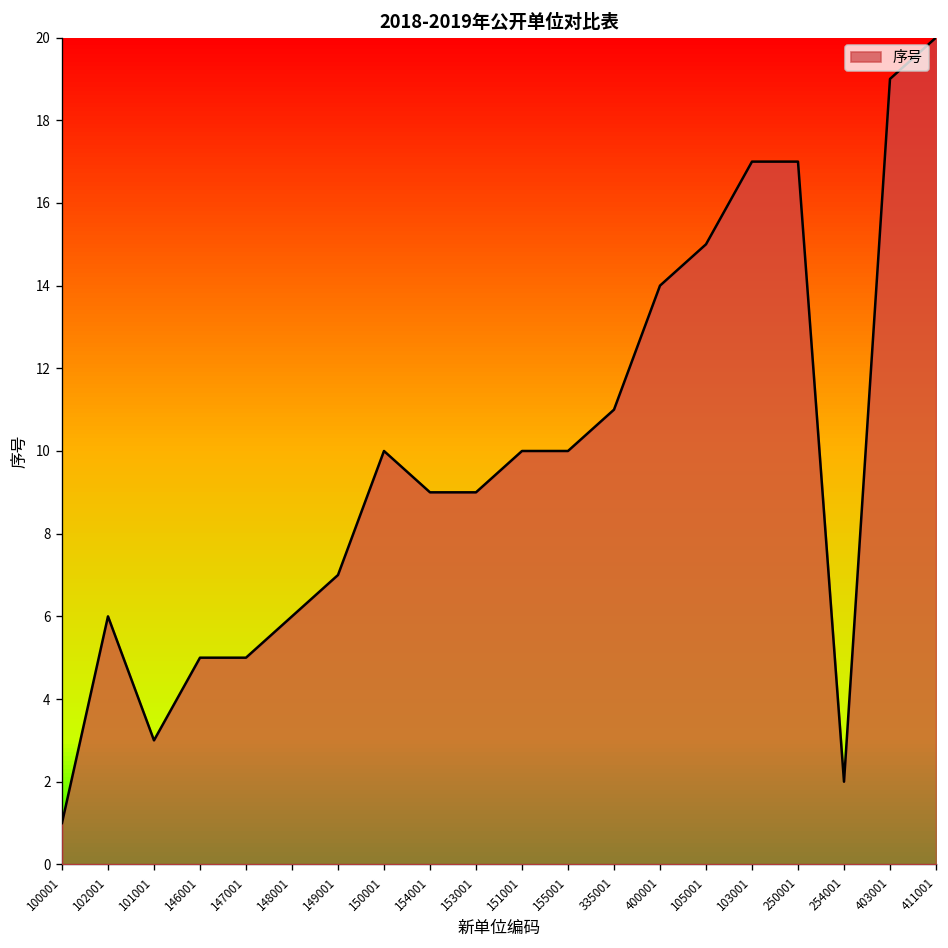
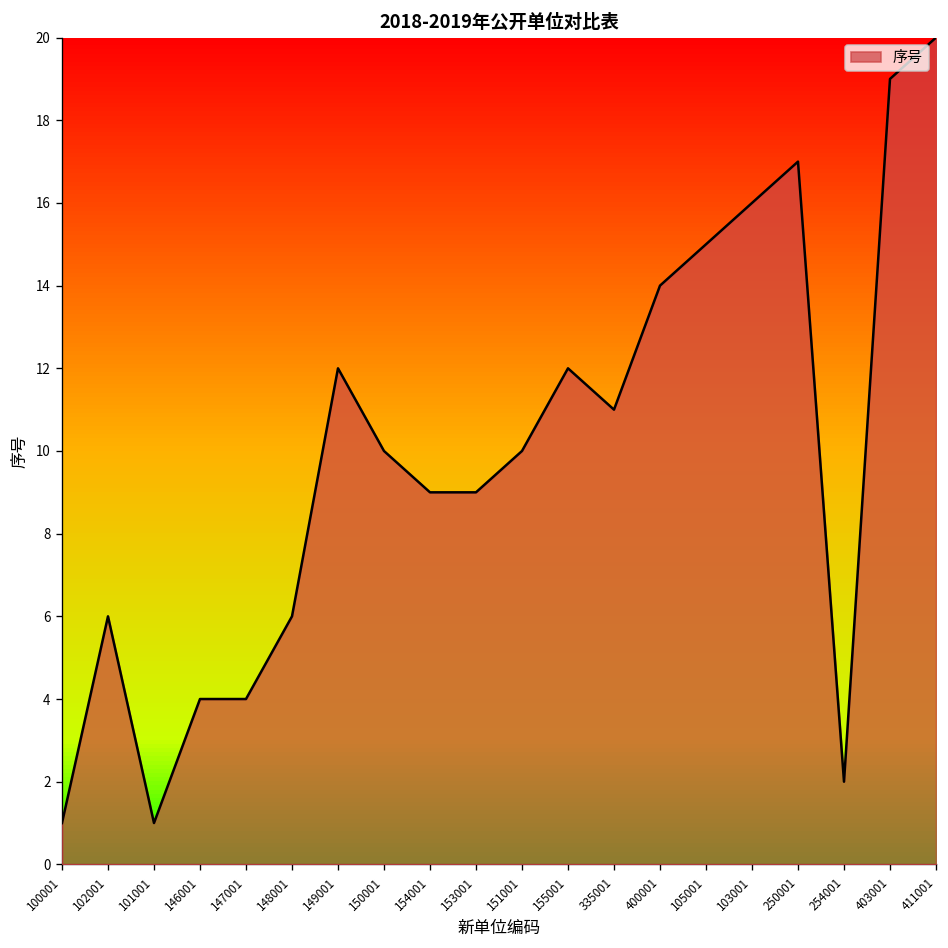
  {
    "100001": 1,
    "102001": 6,
-   "101001": 3,
-   "146001": 5,
-   "147001": 5,
+   "101001": 1,
+   "146001": 4,
+   "147001": 4,
    "148001": 6,
-   "149001": 7,
+   "149001": 12,
    "150001": 10,
    "154001": 9,
    "153001": 9,
    "151001": 10,
-   "155001": 10,
+   "155001": 12,
    "335001": 11,
    "400001": 14,
    "105001": 15,
-   "103001": 17,
+   "103001": 16,
    "250001": 17,
    "254001": 2,
    "403001": 19,
    "411001": 20
  }
